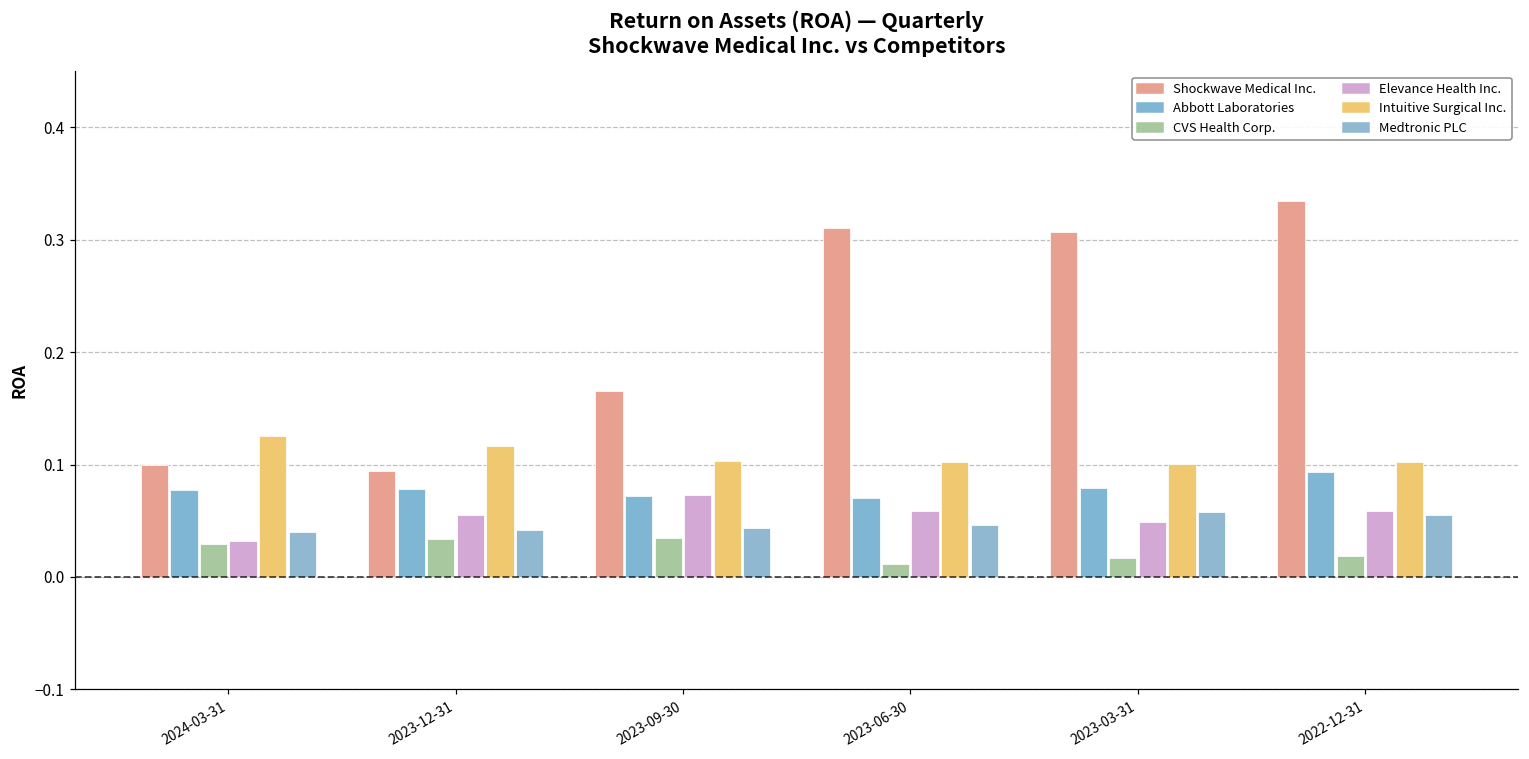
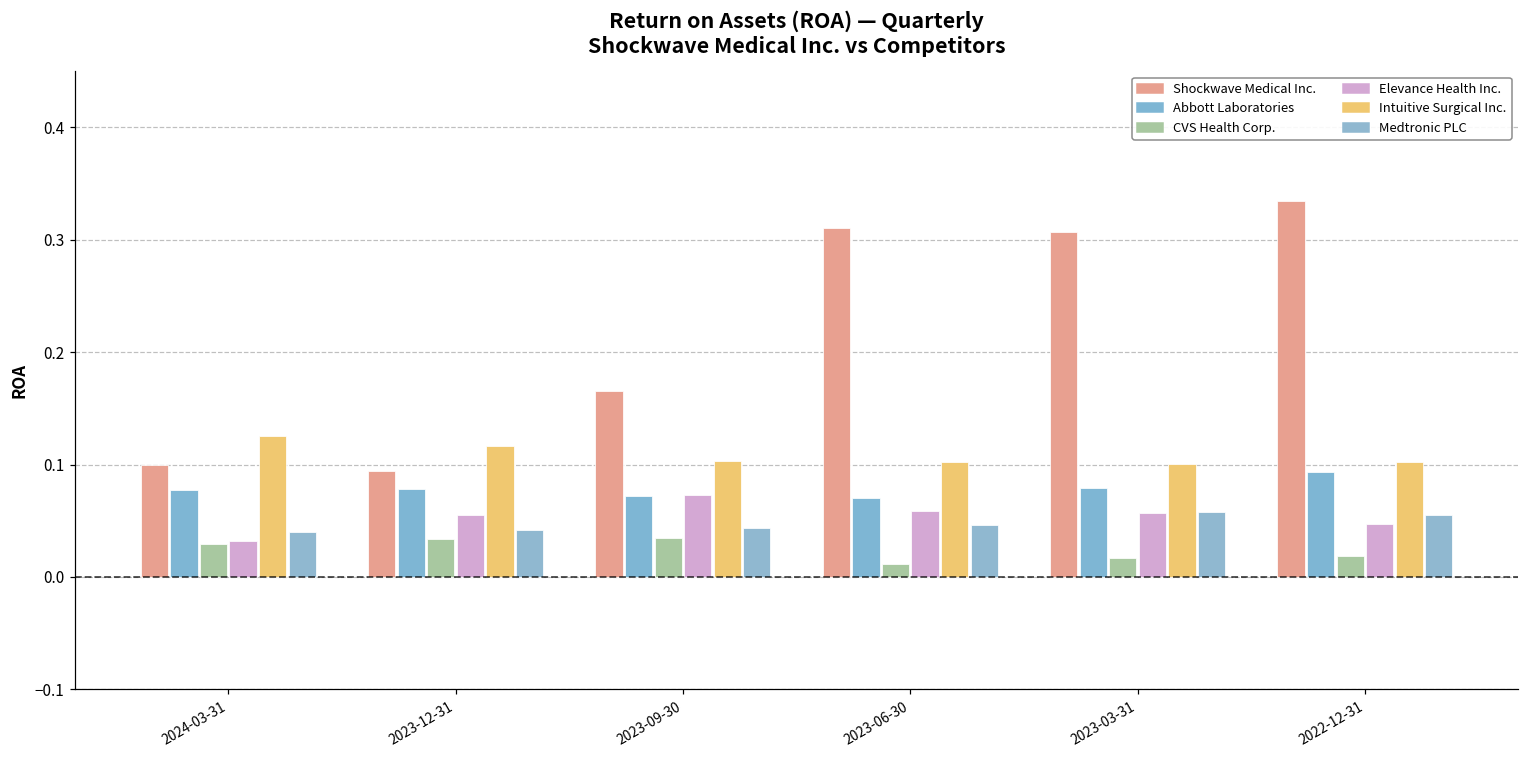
  {
    "Elevance Health Inc.": {
      "2024-03-31": 0.032,
      "2023-12-31": 0.055,
      "2023-09-30": 0.073,
      "2023-06-30": 0.059,
-     "2023-03-31": 0.049,
-     "2022-12-31": 0.059
+     "2023-03-31": 0.057,
+     "2022-12-31": 0.048
    }
  }
